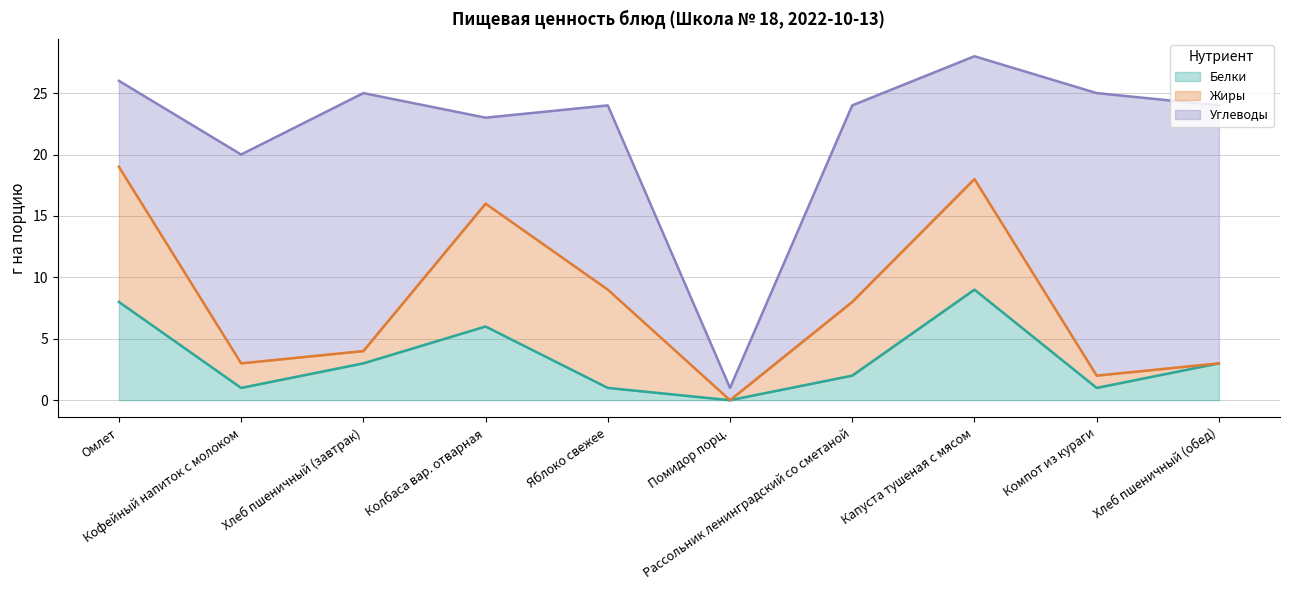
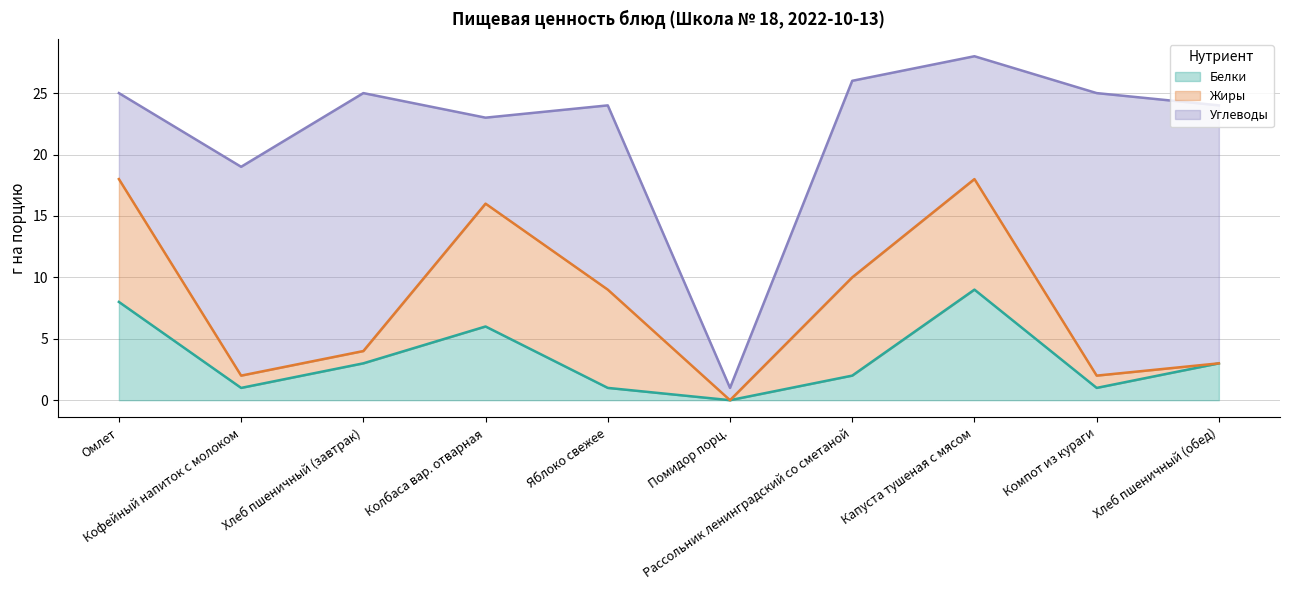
  {
    "Жиры": {
-     "Омлет": 11,
-     "Кофейный напиток с молоком": 2,
+     "Омлет": 10,
+     "Кофейный напиток с молоком": 1,
      "Хлеб пшеничный (завтрак)": 1,
      "Колбаса вар. отварная": 10,
      "Яблоко свежее": 8,
-     "Рассольник ленинградский со сметаной": 6,
+     "Рассольник ленинградский со сметаной": 8,
      "Капуста тушеная с мясом": 9,
      "Компот из кураги": 1
    }
  }
